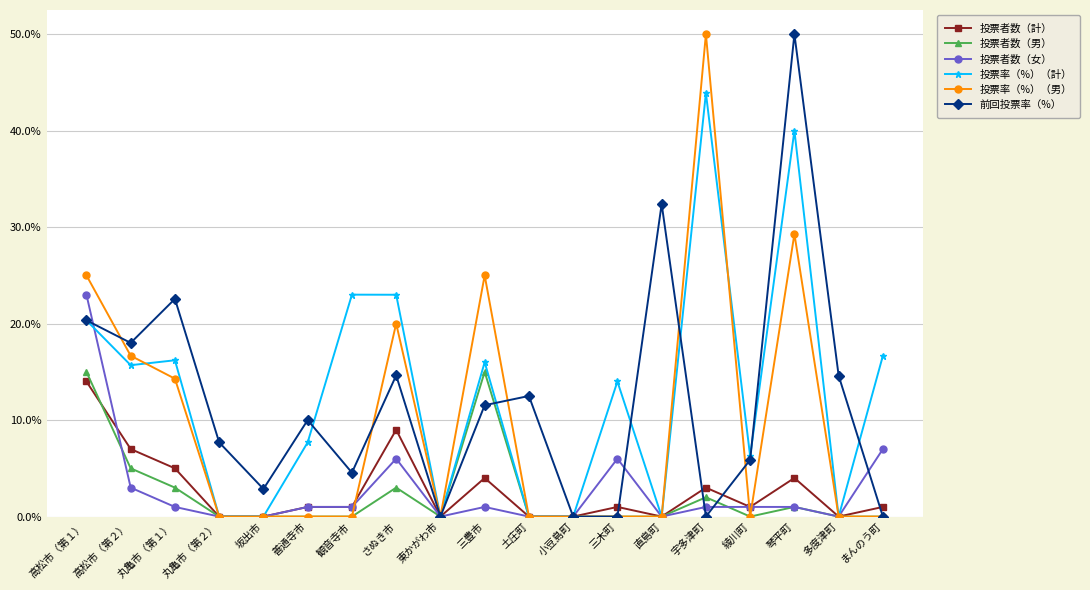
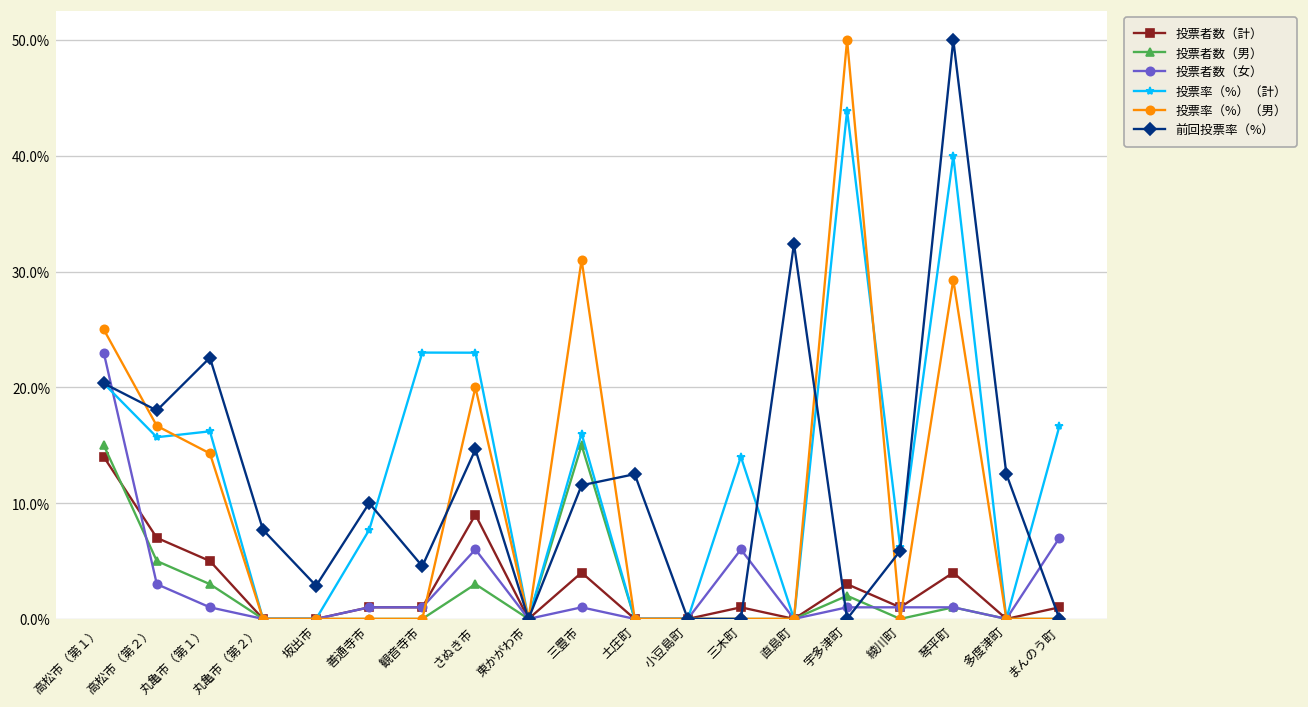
  {
    "投票者数（計）": {
      "高松市（第１）": "14%",
      "高松市（第２）": "7%",
      "丸亀市（第１）": "5%",
      "さぬき市": "9%",
      "三豊市": "4%",
      "三木町": "1%",
      "宇多津町": "3%",
      "琴平町": "4%",
      "まんのう町": "1%"
    },
    "投票者数（男）": {
      "高松市（第１）": "15%",
      "高松市（第２）": "5%",
      "丸亀市（第１）": "3%",
      "さぬき市": "3%",
      "三豊市": "15%",
      "宇多津町": "2%"
    },
    "投票者数（女）": {
      "高松市（第１）": "23%",
      "高松市（第２）": "3%",
      "丸亀市（第１）": "1%",
      "さぬき市": "6%",
      "三豊市": "1%",
      "三木町": "6%",
      "宇多津町": "1%",
      "まんのう町": "7%"
    },
    "投票率（%）（計）": {
      "高松市（第２）": "16%",
      "丸亀市（第１）": "16%",
      "善通寺市": "8%",
      "観音寺市": "23%",
      "さぬき市": "23%",
      "三豊市": "16%",
      "三木町": "14%",
      "宇多津町": "44%",
      "綾川町": "6%",
      "琴平町": "40%",
      "まんのう町": "17%"
    },
    "投票率（%）（男）": {
      "高松市（第１）": "25%",
      "高松市（第２）": "17%",
      "丸亀市（第１）": "14%",
      "さぬき市": "20%",
-     "三豊市": "25%",
+     "三豊市": "31%",
      "宇多津町": "50%",
      "琴平町": "29%"
    },
    "前回投票率（%）": {
      "高松市（第２）": "18%",
      "丸亀市（第１）": "23%",
      "丸亀市（第２）": "8%",
      "坂出市": "3%",
      "善通寺市": "10%",
      "観音寺市": "5%",
      "さぬき市": "15%",
      "三豊市": "12%",
      "土庄町": "13%",
      "直島町": "32%",
      "宇多津町": "0%",
      "綾川町": "6%",
      "琴平町": "50%",
-     "多度津町": "15%"
+     "多度津町": "13%"
    }
  }
